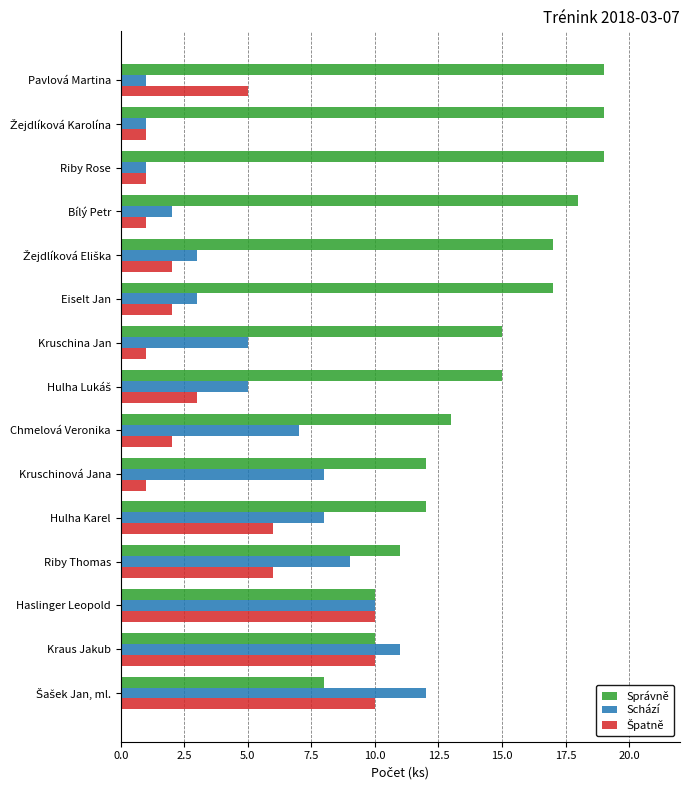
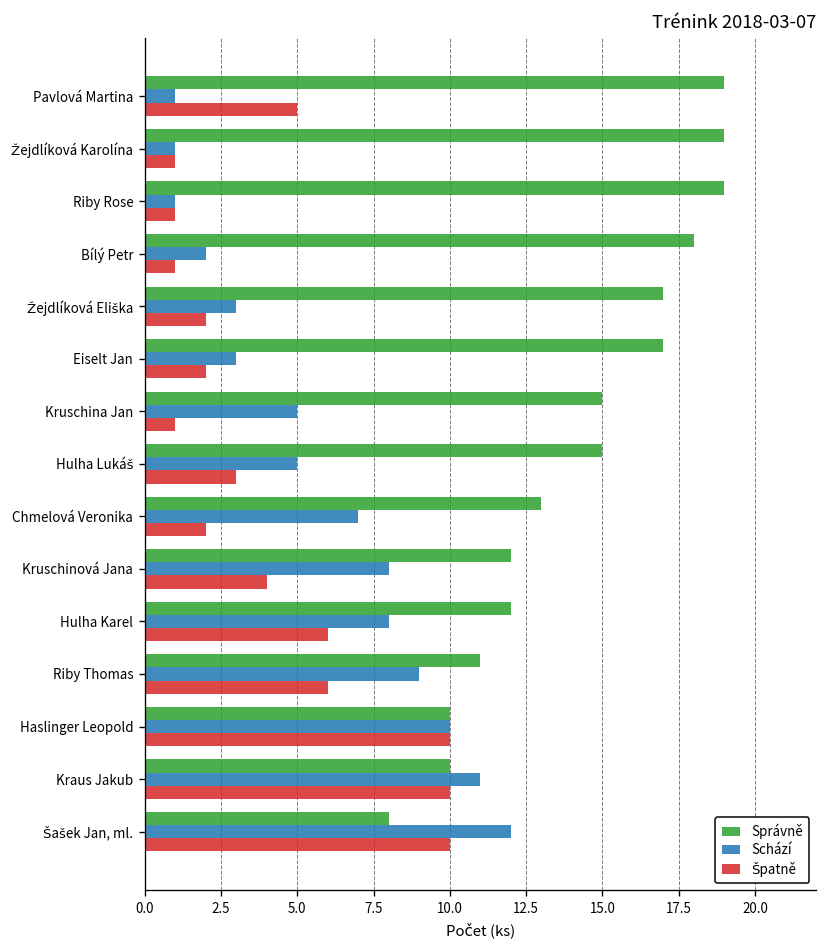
  {
    "Správně": {
      "Pavlová Martina": 19,
      "Žejdlíková Karolína": 19,
      "Riby Rose": 19,
      "Bílý Petr": 18,
      "Žejdlíková Eliška": 17,
      "Eiselt Jan": 17,
      "Kruschina Jan": 15,
      "Hulha Lukáš": 15,
      "Chmelová Veronika": 13,
      "Kruschinová Jana": 12,
      "Hulha Karel": 12,
      "Riby Thomas": 11,
      "Haslinger Leopold": 10,
      "Kraus Jakub": 10,
      "Šašek Jan, ml.": 8
    },
    "Schází": {
      "Pavlová Martina": 1,
      "Žejdlíková Karolína": 1,
      "Riby Rose": 1,
      "Bílý Petr": 2,
      "Žejdlíková Eliška": 3,
      "Eiselt Jan": 3,
      "Kruschina Jan": 5,
      "Hulha Lukáš": 5,
      "Chmelová Veronika": 7,
      "Kruschinová Jana": 8,
      "Hulha Karel": 8,
      "Riby Thomas": 9,
      "Haslinger Leopold": 10,
      "Kraus Jakub": 11,
      "Šašek Jan, ml.": 12
    },
    "Špatně": {
      "Pavlová Martina": 5,
      "Žejdlíková Karolína": 1,
      "Riby Rose": 1,
      "Bílý Petr": 1,
      "Žejdlíková Eliška": 2,
      "Eiselt Jan": 2,
      "Kruschina Jan": 1,
      "Hulha Lukáš": 3,
      "Chmelová Veronika": 2,
-     "Kruschinová Jana": 1,
+     "Kruschinová Jana": 4,
      "Hulha Karel": 6,
      "Riby Thomas": 6,
      "Haslinger Leopold": 10,
      "Kraus Jakub": 10,
      "Šašek Jan, ml.": 10
    }
  }
